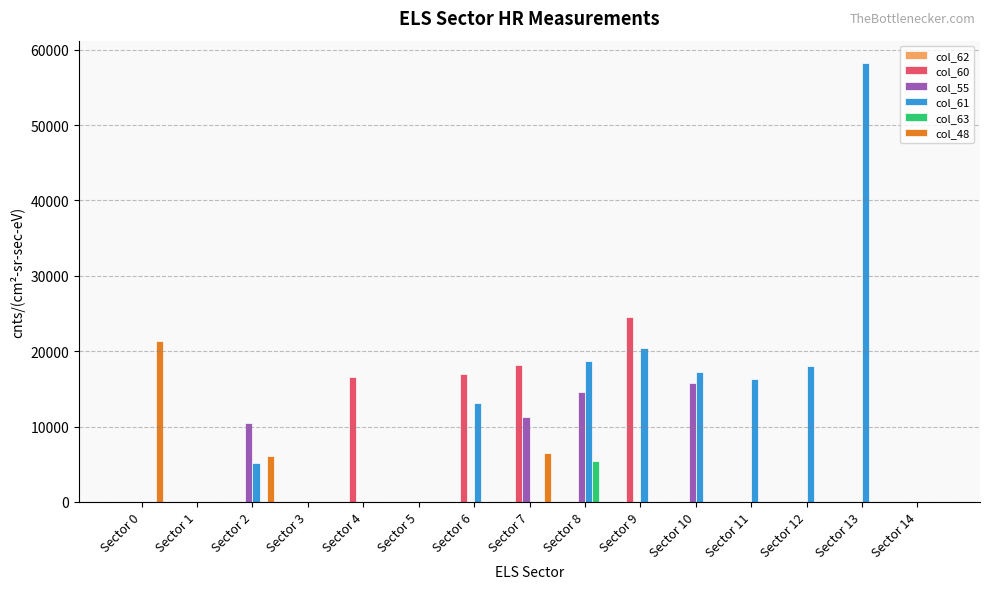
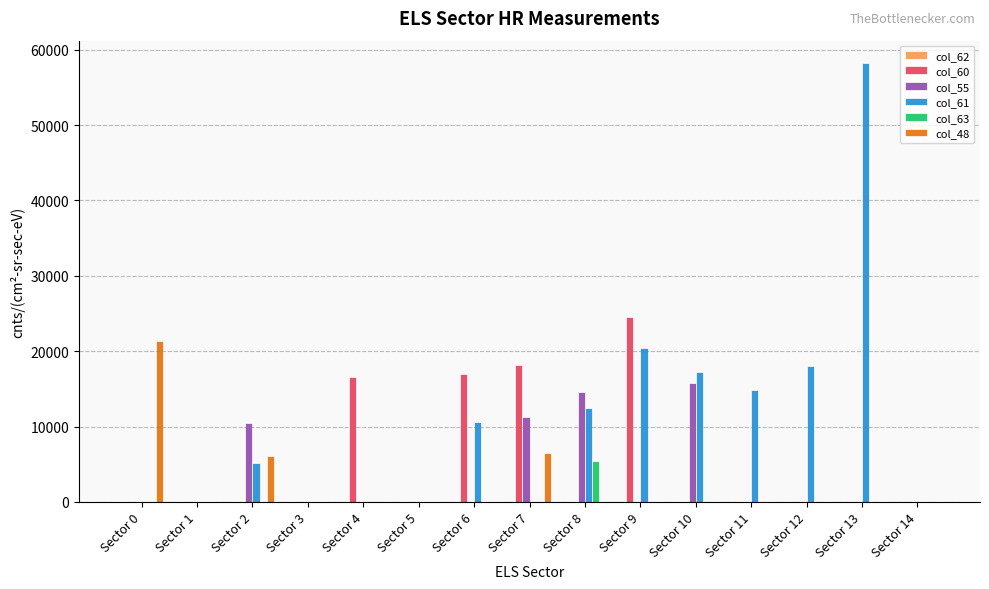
  {
    "col_62": {
      "Sector 0": 0,
      "Sector 1": 0,
      "Sector 2": 0,
      "Sector 3": 0,
      "Sector 4": 0,
      "Sector 5": 0,
      "Sector 6": 0,
      "Sector 7": 0,
      "Sector 8": 0,
      "Sector 9": 0,
      "Sector 10": 0,
      "Sector 11": 0,
      "Sector 12": 0,
      "Sector 13": 0,
      "Sector 14": 0
    },
    "col_60": {
      "Sector 0": 0,
      "Sector 1": 0,
      "Sector 2": 0,
      "Sector 3": 0,
      "Sector 4": 17000,
      "Sector 5": 0,
      "Sector 6": 17000,
      "Sector 7": 18000,
      "Sector 8": 0,
      "Sector 9": 25000,
      "Sector 10": 0,
      "Sector 11": 0,
      "Sector 12": 0,
      "Sector 13": 0,
      "Sector 14": 0
    },
    "col_55": {
      "Sector 0": 0,
      "Sector 1": 0,
      "Sector 2": 11000,
      "Sector 3": 0,
      "Sector 4": 0,
      "Sector 5": 0,
      "Sector 6": 0,
      "Sector 7": 11000,
      "Sector 8": 15000,
      "Sector 9": 0,
      "Sector 10": 16000,
      "Sector 11": 0,
      "Sector 12": 0,
      "Sector 13": 0,
      "Sector 14": 0
    },
    "col_61": {
      "Sector 0": 0,
      "Sector 1": 0,
      "Sector 2": 5000,
      "Sector 3": 0,
      "Sector 4": 0,
      "Sector 5": 0,
-     "Sector 6": 13000,
+     "Sector 6": 11000,
      "Sector 7": 0,
-     "Sector 8": 19000,
+     "Sector 8": 12000,
      "Sector 9": 20000,
      "Sector 10": 17000,
-     "Sector 11": 16000,
+     "Sector 11": 15000,
      "Sector 12": 18000,
      "Sector 13": 58000,
      "Sector 14": 0
    },
    "col_63": {
      "Sector 0": 0,
      "Sector 1": 0,
      "Sector 2": 0,
      "Sector 3": 0,
      "Sector 4": 0,
      "Sector 5": 0,
      "Sector 6": 0,
      "Sector 7": 0,
      "Sector 8": 5000,
      "Sector 9": 0,
      "Sector 10": 0,
      "Sector 11": 0,
      "Sector 12": 0,
      "Sector 13": 0,
      "Sector 14": 0
    },
    "col_48": {
      "Sector 0": 21000,
      "Sector 1": 0,
      "Sector 2": 6000,
      "Sector 3": 0,
      "Sector 4": 0,
      "Sector 5": 0,
      "Sector 6": 0,
      "Sector 7": 7000,
      "Sector 8": 0,
      "Sector 9": 0,
      "Sector 10": 0,
      "Sector 11": 0,
      "Sector 12": 0,
      "Sector 13": 0,
      "Sector 14": 0
    }
  }
